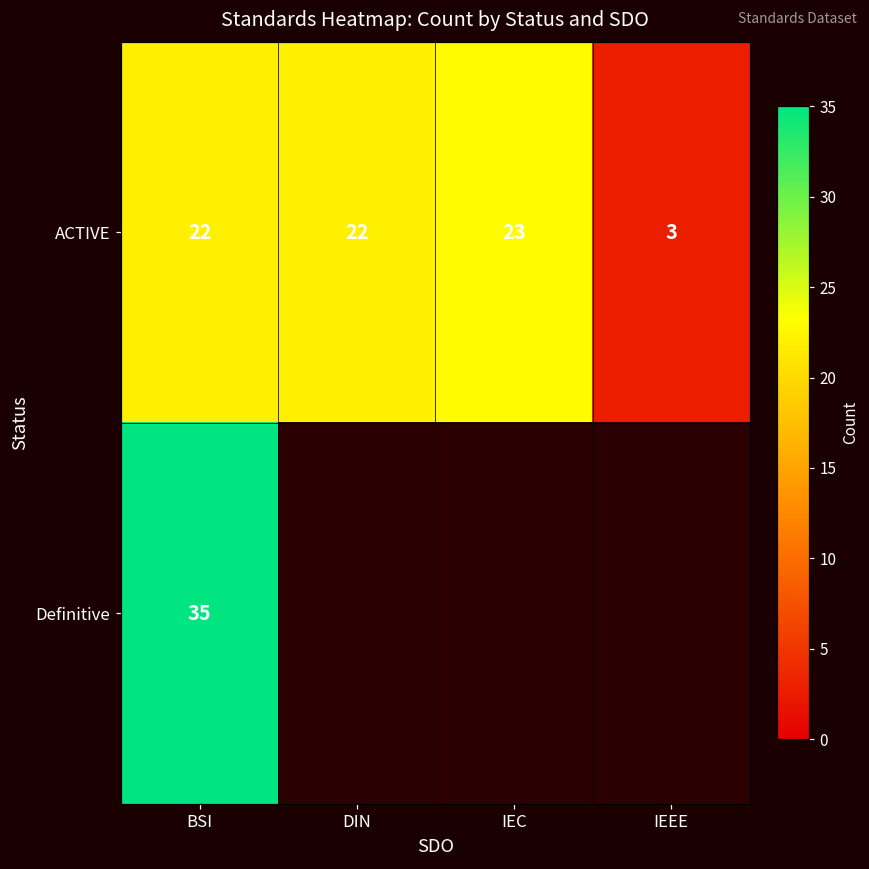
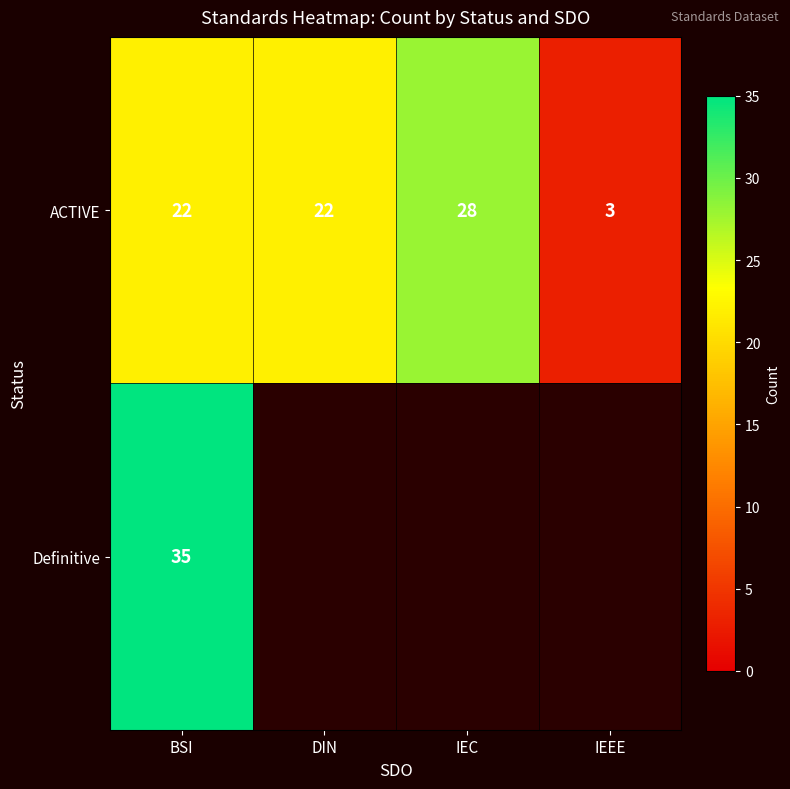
  {
    "ACTIVE": {
      "BSI": 22,
      "DIN": 22,
-     "IEC": 23,
+     "IEC": 28,
      "IEEE": 3
    },
    "Definitive": {
      "BSI": 35
    }
  }
